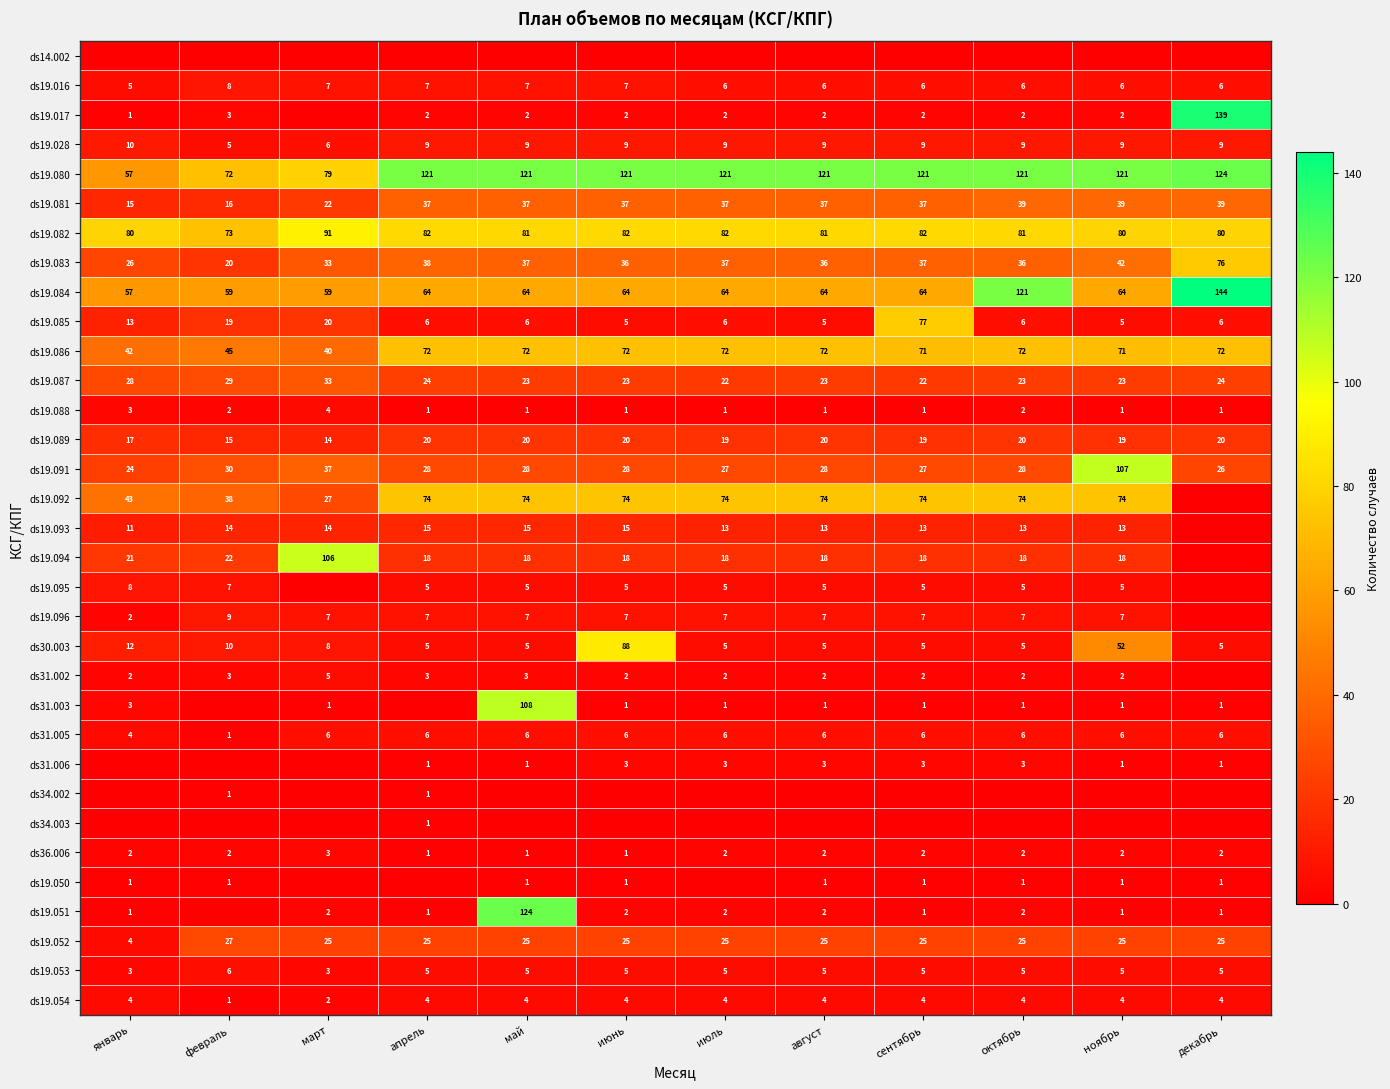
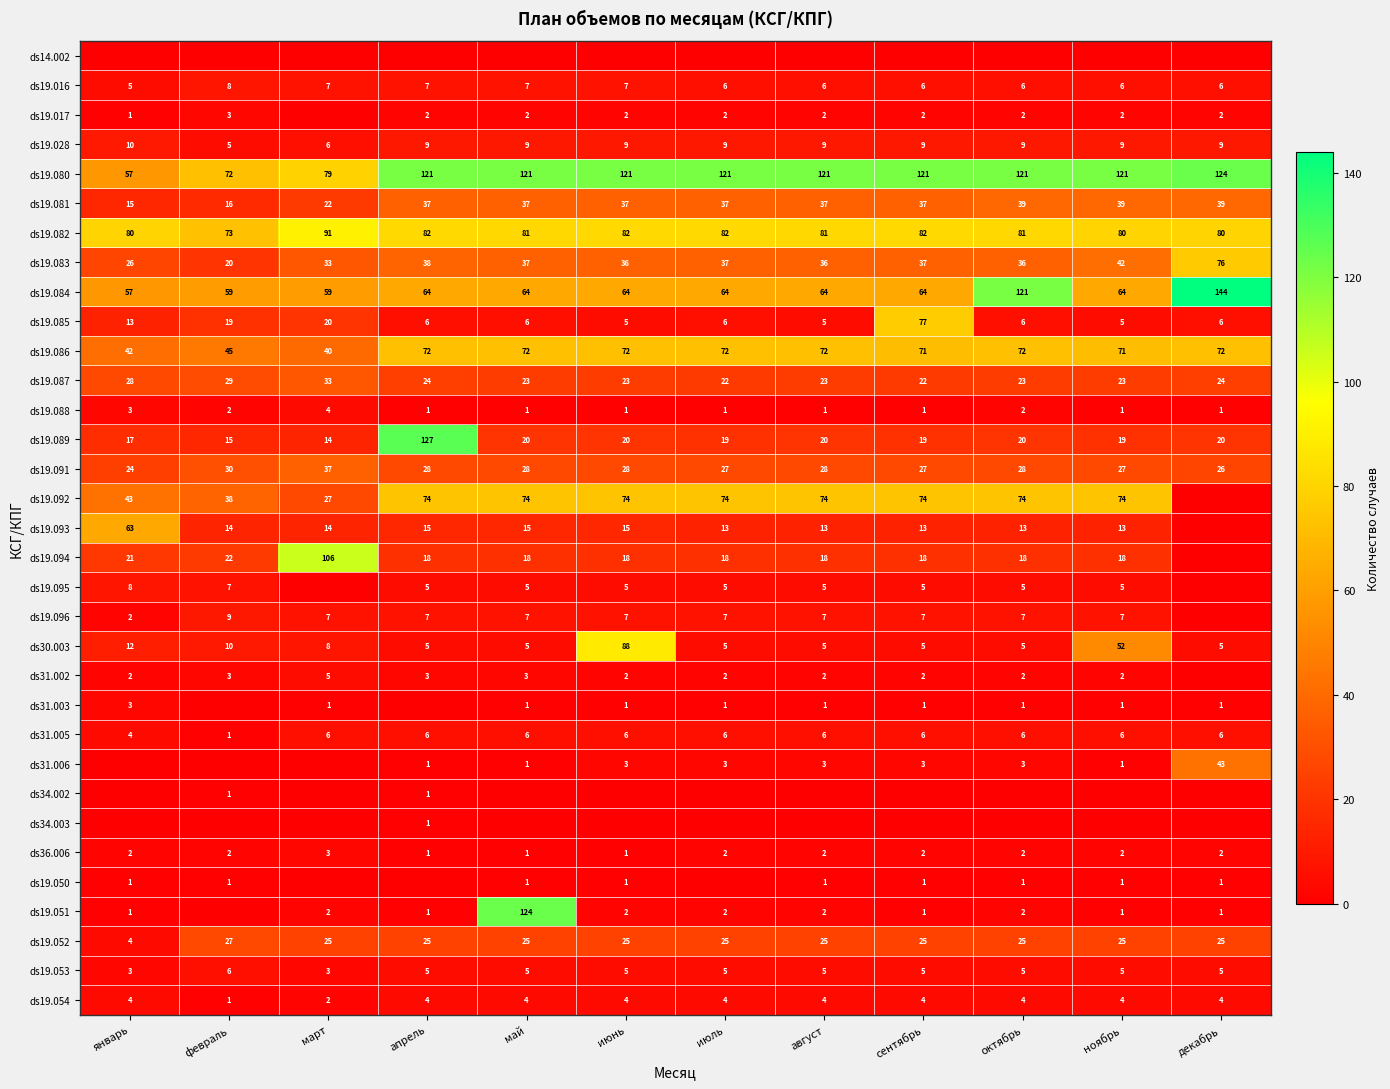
  {
    "ds19.017": {
      "январь": 1,
      "февраль": 3,
      "апрель": 2,
      "май": 2,
      "июнь": 2,
      "июль": 2,
      "август": 2,
      "сентябрь": 2,
      "октябрь": 2,
      "ноябрь": 2,
-     "декабрь": 139
+     "декабрь": 2
    },
    "ds19.089": {
      "январь": 17,
      "февраль": 15,
      "март": 14,
-     "апрель": 20,
+     "апрель": 127,
      "май": 20,
      "июнь": 20,
      "июль": 19,
      "август": 20,
      "сентябрь": 19,
      "октябрь": 20,
      "ноябрь": 19,
      "декабрь": 20
    },
    "ds19.091": {
      "январь": 24,
      "февраль": 30,
      "март": 37,
      "апрель": 28,
      "май": 28,
      "июнь": 28,
      "июль": 27,
      "август": 28,
      "сентябрь": 27,
      "октябрь": 28,
-     "ноябрь": 107,
+     "ноябрь": 27,
      "декабрь": 26
    },
    "ds19.093": {
-     "январь": 11,
+     "январь": 63,
      "февраль": 14,
      "март": 14,
      "апрель": 15,
      "май": 15,
      "июнь": 15,
      "июль": 13,
      "август": 13,
      "сентябрь": 13,
      "октябрь": 13,
      "ноябрь": 13
    },
    "ds31.003": {
      "январь": 3,
      "март": 1,
-     "май": 108,
+     "май": 1,
      "июнь": 1,
      "июль": 1,
      "август": 1,
      "сентябрь": 1,
      "октябрь": 1,
      "ноябрь": 1,
      "декабрь": 1
    },
    "ds31.006": {
      "апрель": 1,
      "май": 1,
      "июнь": 3,
      "июль": 3,
      "август": 3,
      "сентябрь": 3,
      "октябрь": 3,
      "ноябрь": 1,
-     "декабрь": 1
+     "декабрь": 43
    }
  }
